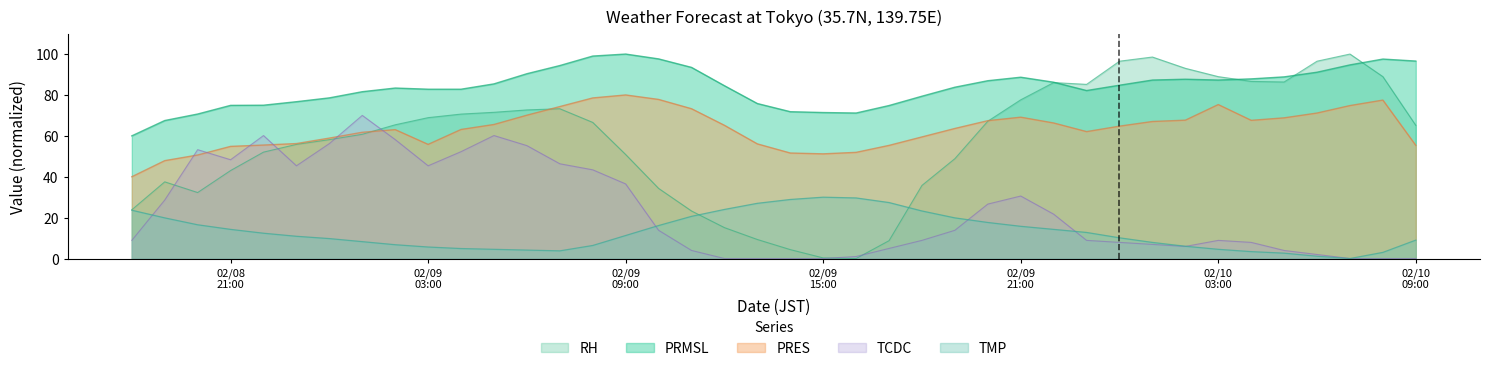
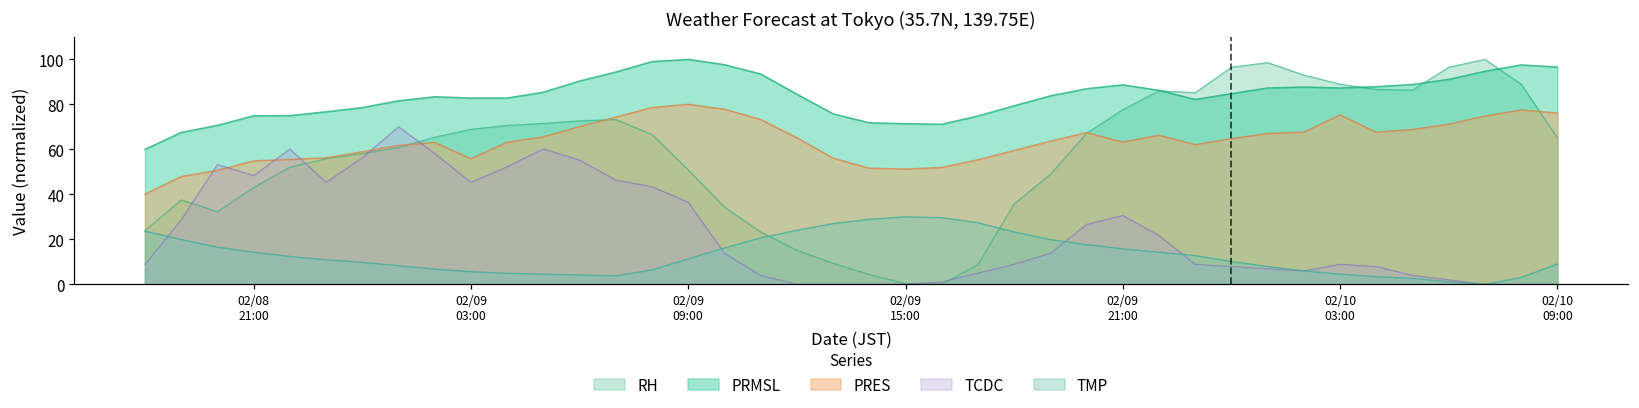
  {
    "PRES": {
      "02/08 21:00": 55,
      "02/09 03:00": 56,
      "02/09 09:00": 80,
      "02/09 15:00": 51,
-     "02/09 21:00": 69,
+     "02/09 21:00": 63,
      "02/10 03:00": 75,
-     "02/10 09:00": 55
+     "02/10 09:00": 76
    }
  }
